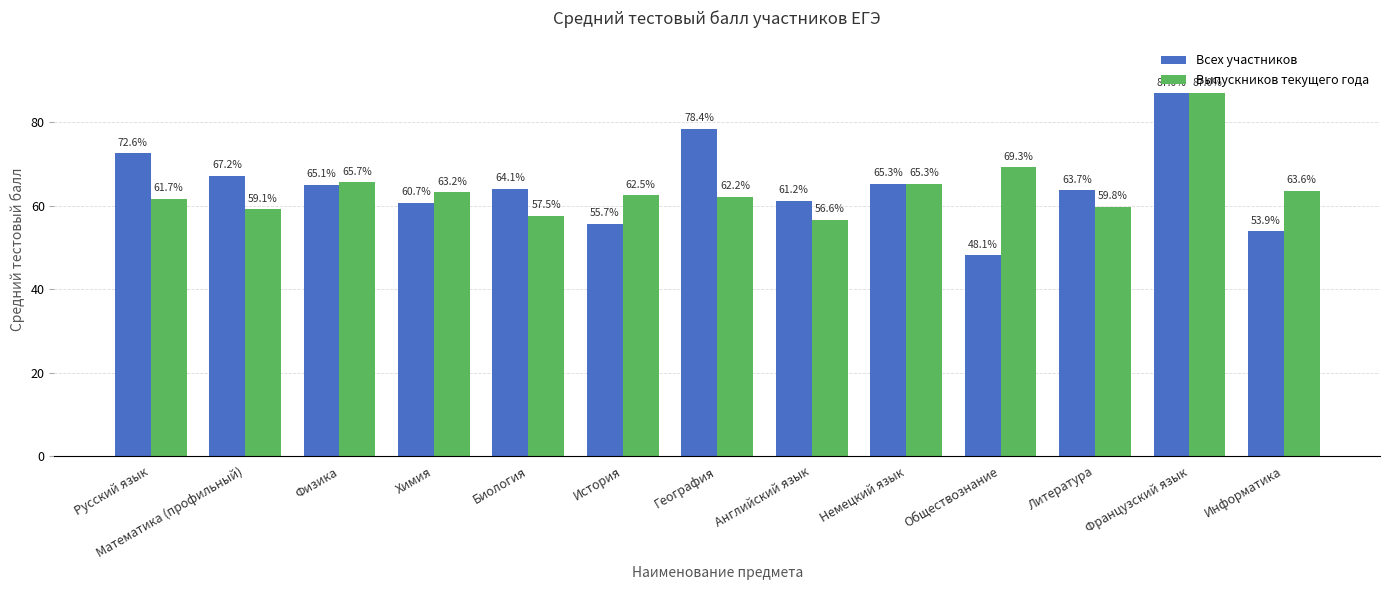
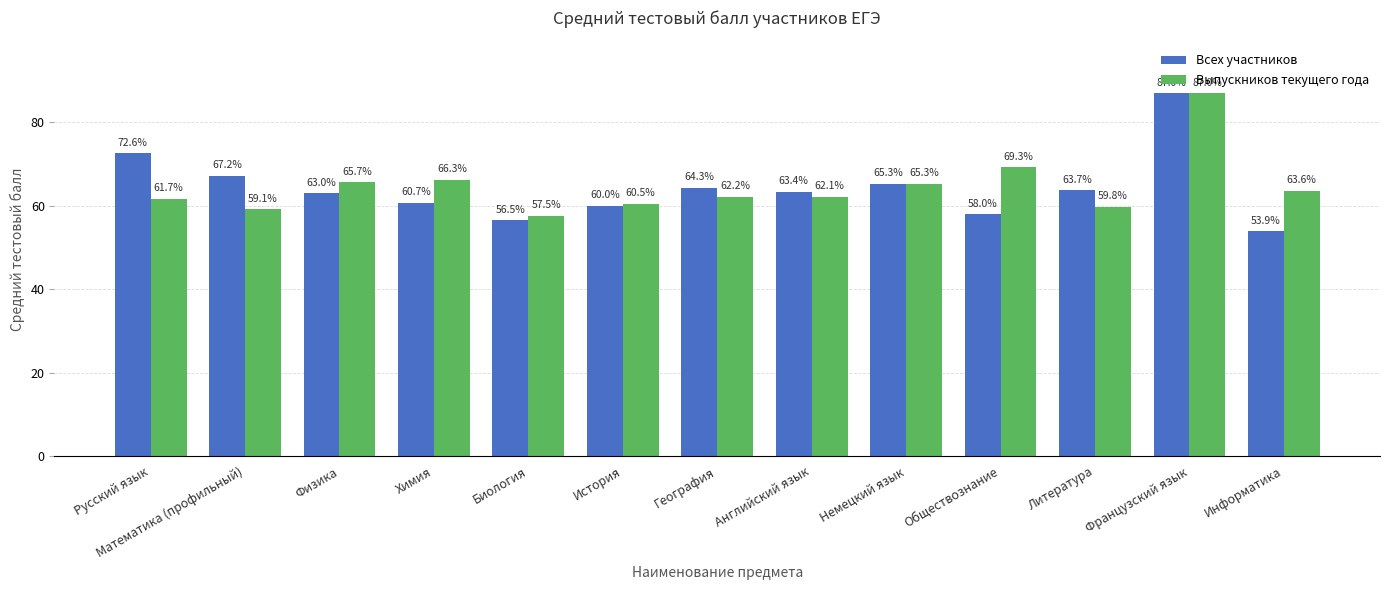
  {
    "Всех участников": {
      "Русский язык": "72.6%",
      "Математика (профильный)": "67.2%",
-     "Физика": "65.1%",
+     "Физика": "63.0%",
      "Химия": "60.7%",
-     "Биология": "64.1%",
-     "История": "55.7%",
-     "География": "78.4%",
-     "Английский язык": "61.2%",
+     "Биология": "56.5%",
+     "История": "60.0%",
+     "География": "64.3%",
+     "Английский язык": "63.4%",
      "Немецкий язык": "65.3%",
-     "Обществознание": "48.1%",
+     "Обществознание": "58.0%",
      "Литература": "63.7%",
      "Французский язык": "87.0%",
      "Информатика": "53.9%"
    },
    "Выпускников текущего года": {
      "Русский язык": "61.7%",
      "Математика (профильный)": "59.1%",
      "Физика": "65.7%",
-     "Химия": "63.2%",
+     "Химия": "66.3%",
      "Биология": "57.5%",
-     "История": "62.5%",
+     "История": "60.5%",
      "География": "62.2%",
-     "Английский язык": "56.6%",
+     "Английский язык": "62.1%",
      "Немецкий язык": "65.3%",
      "Обществознание": "69.3%",
      "Литература": "59.8%",
      "Французский язык": "87.0%",
      "Информатика": "63.6%"
    }
  }
